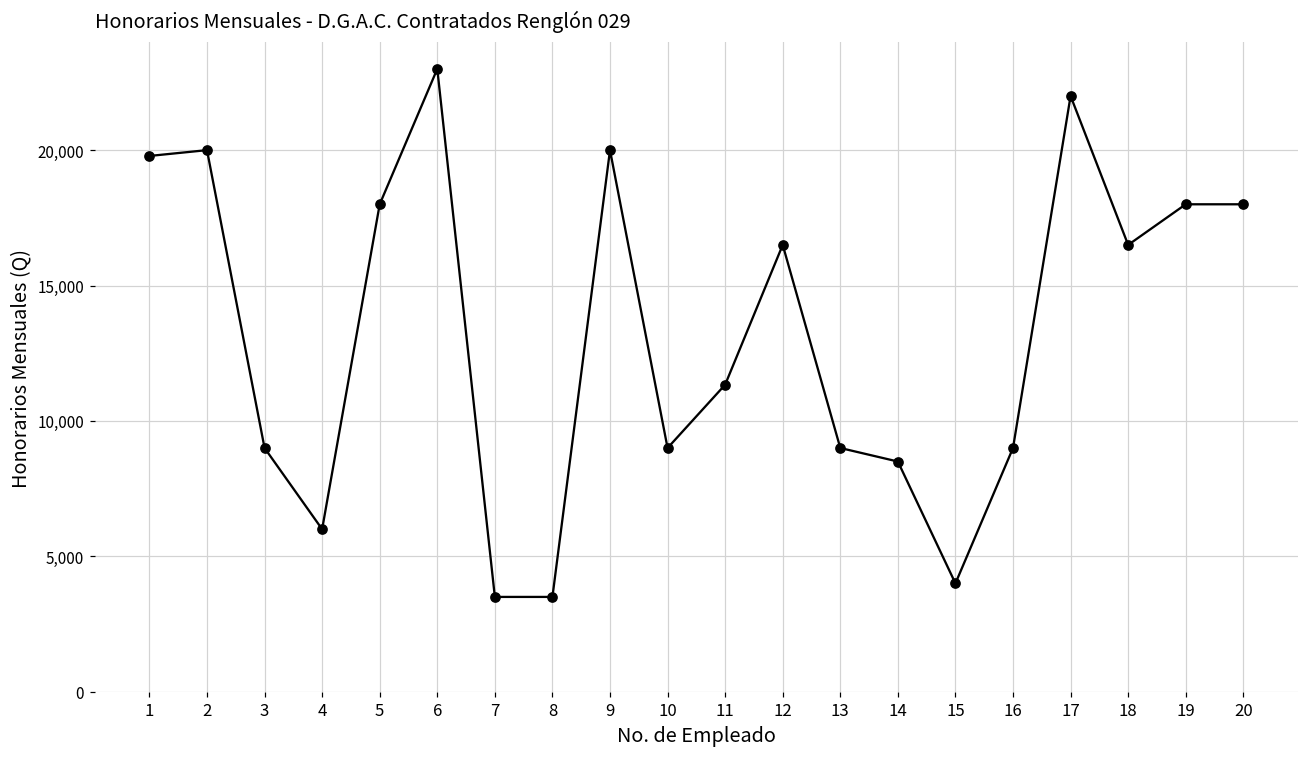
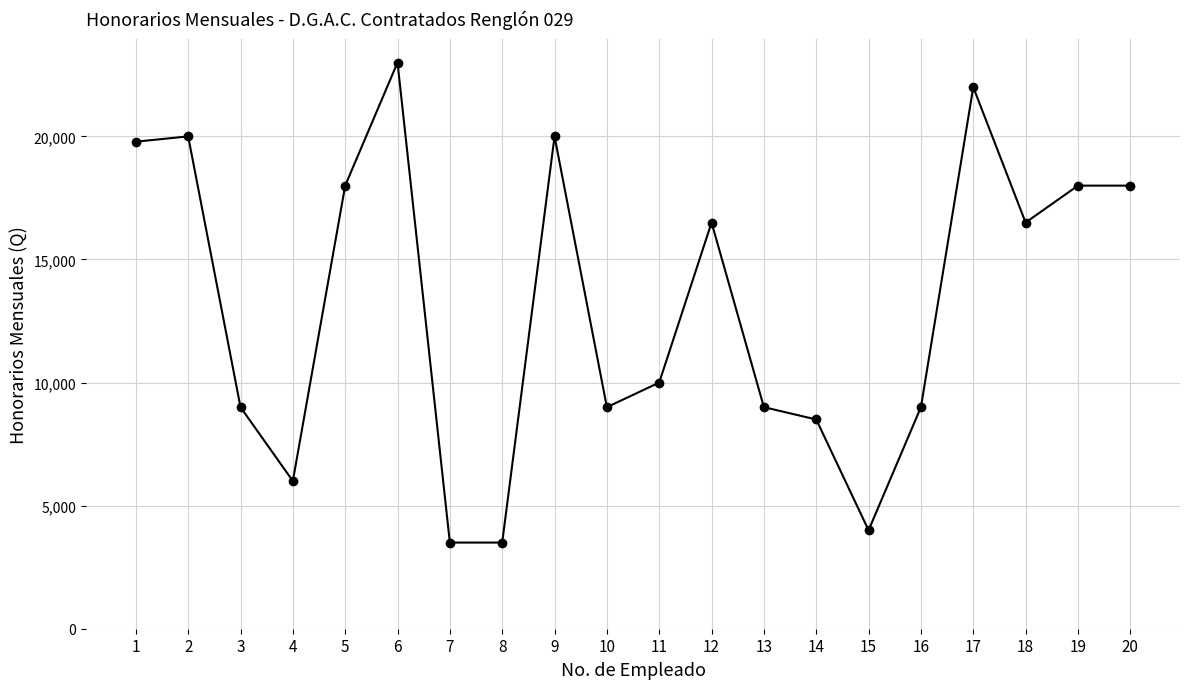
  {
    "1": "19,800",
    "2": "20,000",
    "3": "9,000",
    "4": "6,000",
    "5": "18,000",
    "6": "23,000",
    "7": "3,500",
    "8": "3,500",
    "9": "20,000",
    "10": "9,000",
-   "11": "11,300",
+   "11": "10,000",
    "12": "16,500",
    "13": "9,000",
    "14": "8,500",
    "15": "4,000",
    "16": "9,000",
    "17": "22,000",
    "18": "16,500",
    "19": "18,000",
    "20": "18,000"
  }
